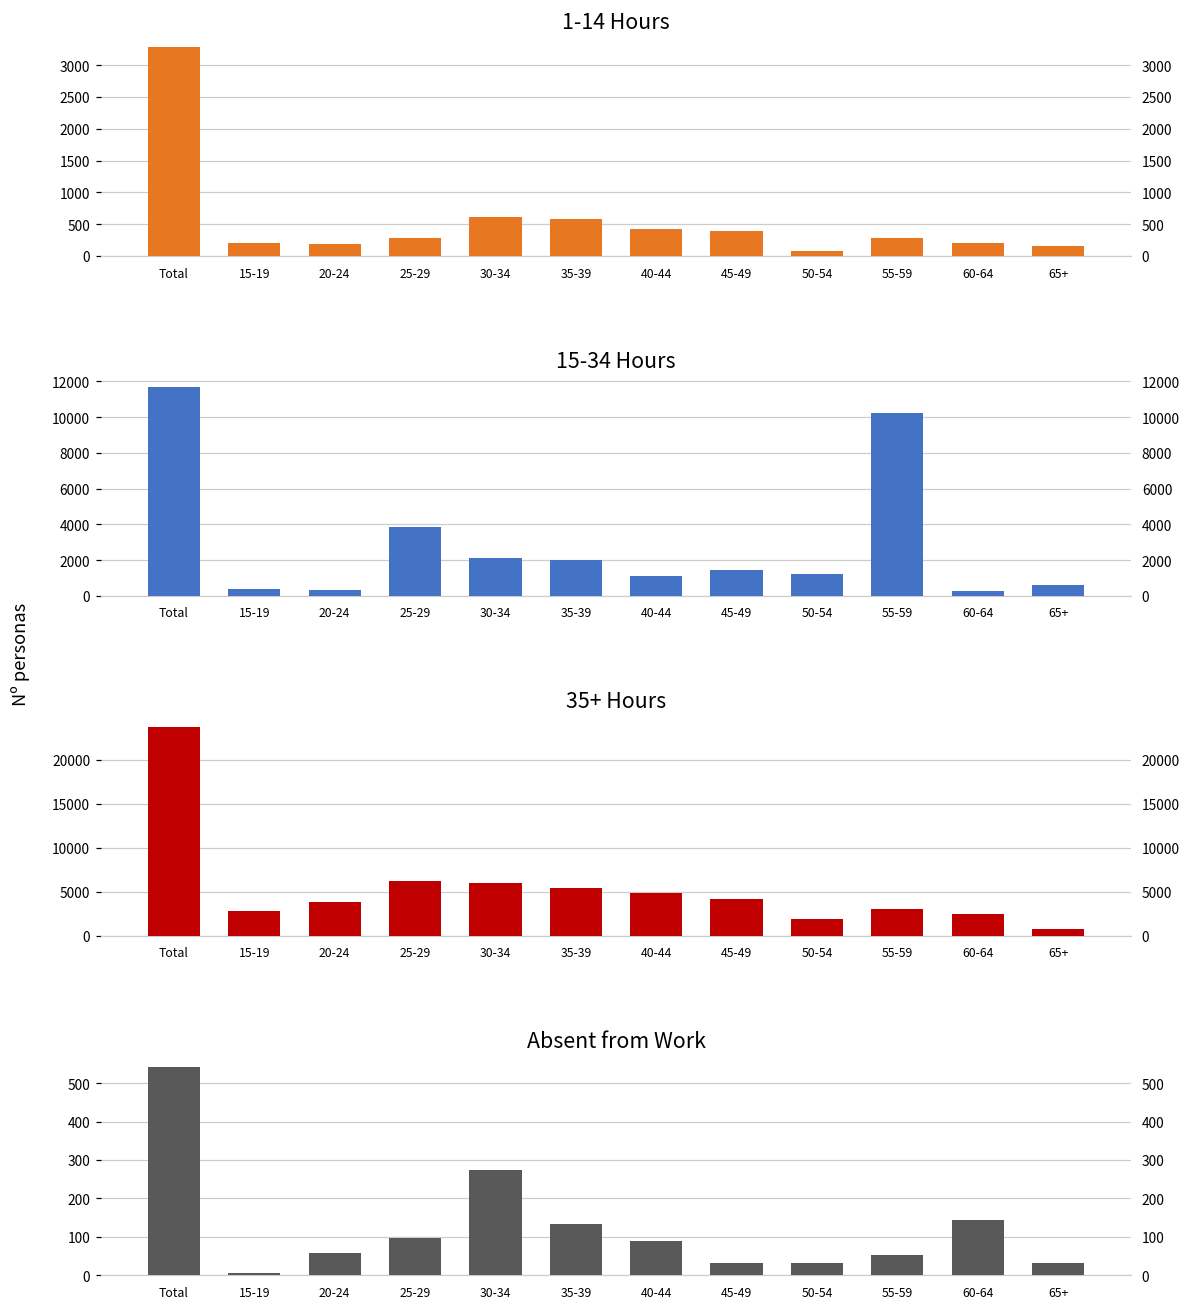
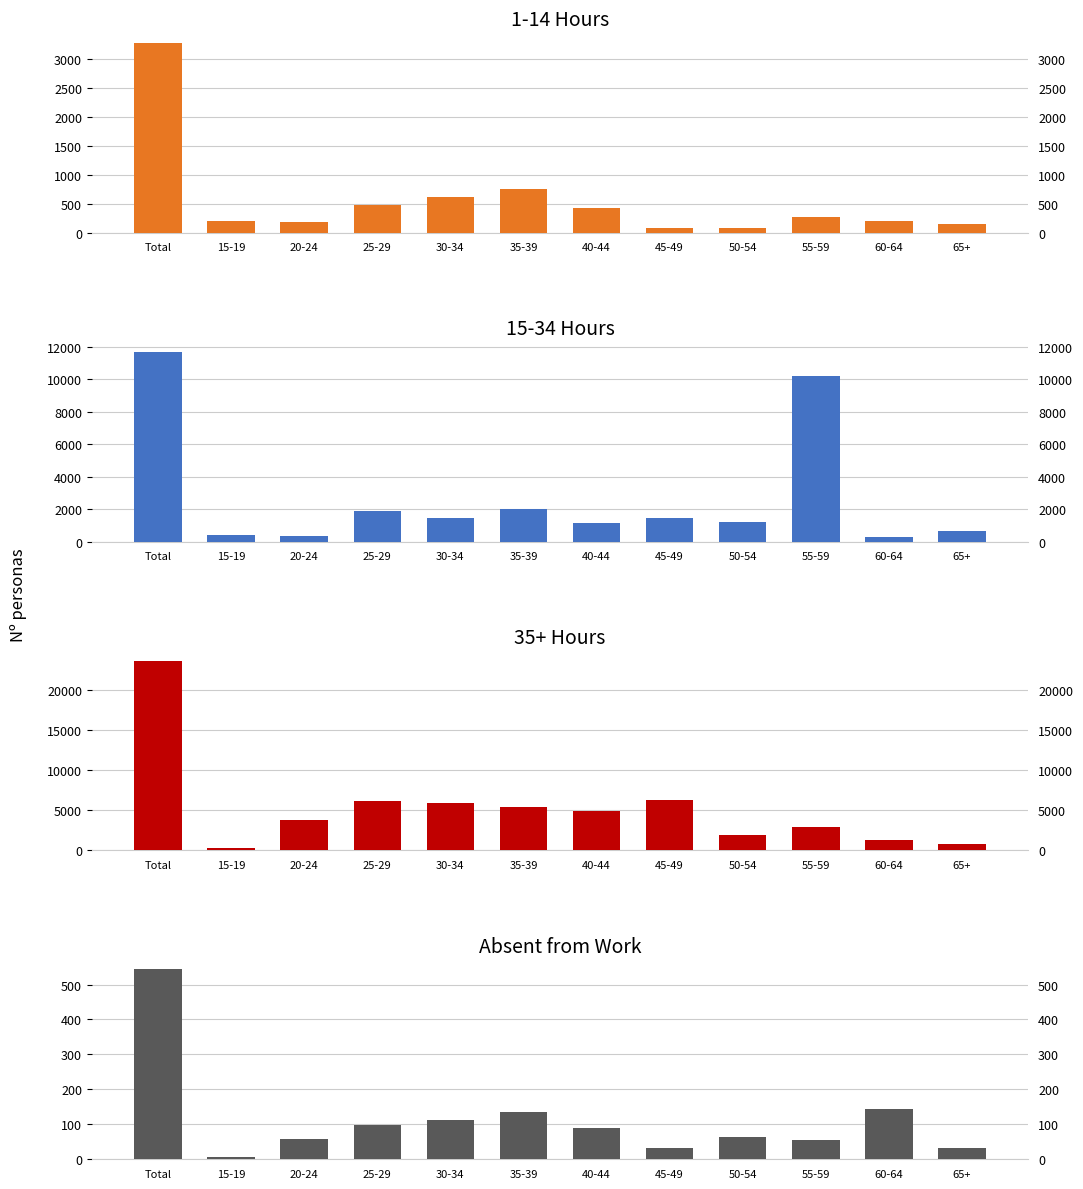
  {
    "1-14 Hours": {
      "Total": 3300,
      "15-19": 200,
      "20-24": 200,
-     "25-29": 300,
+     "25-29": 500,
      "30-34": 600,
-     "35-39": 600,
+     "35-39": 800,
      "40-44": 400,
-     "45-49": 400,
+     "45-49": 100,
      "50-54": 100,
      "55-59": 300,
      "60-64": 200,
      "65+": 200
    },
    "15-34 Hours": {
      "Total": 11700,
      "15-19": 400,
      "20-24": 300,
-     "25-29": 3800,
-     "30-34": 2100,
+     "25-29": 1900,
+     "30-34": 1400,
      "35-39": 2000,
      "40-44": 1100,
      "45-49": 1400,
      "50-54": 1200,
      "55-59": 10200,
      "60-64": 300,
      "65+": 600
    },
    "35+ Hours": {
      "Total": 24000,
-     "15-19": 3000,
+     "15-19": 0,
      "20-24": 4000,
      "25-29": 6000,
      "30-34": 6000,
      "35-39": 5000,
      "40-44": 5000,
-     "45-49": 4000,
+     "45-49": 6000,
      "50-54": 2000,
      "55-59": 3000,
-     "60-64": 2000,
+     "60-64": 1000,
      "65+": 1000
    },
    "Absent from Work": {
      "Total": 540,
      "20-24": 60,
      "25-29": 100,
-     "30-34": 270,
+     "30-34": 110,
      "35-39": 130,
      "40-44": 90,
      "45-49": 30,
-     "50-54": 30,
+     "50-54": 70,
      "55-59": 50,
      "60-64": 150,
      "65+": 30
    }
  }
